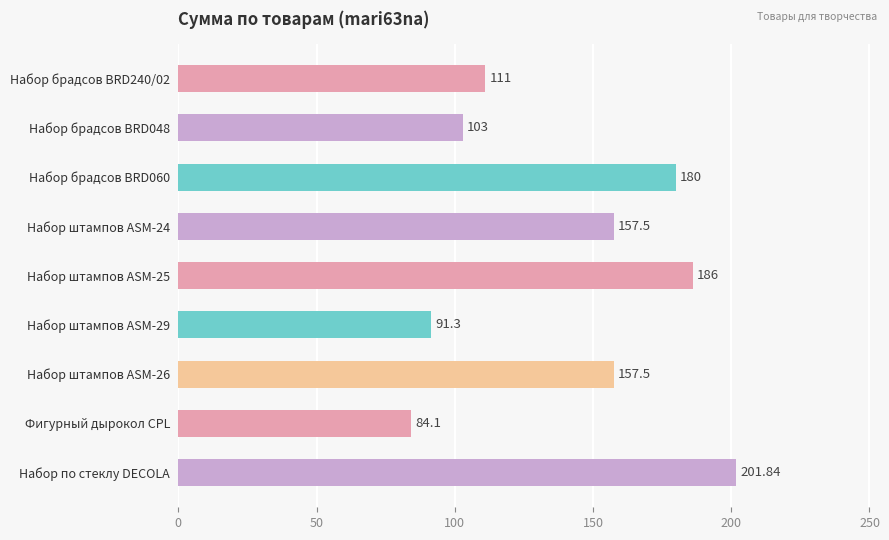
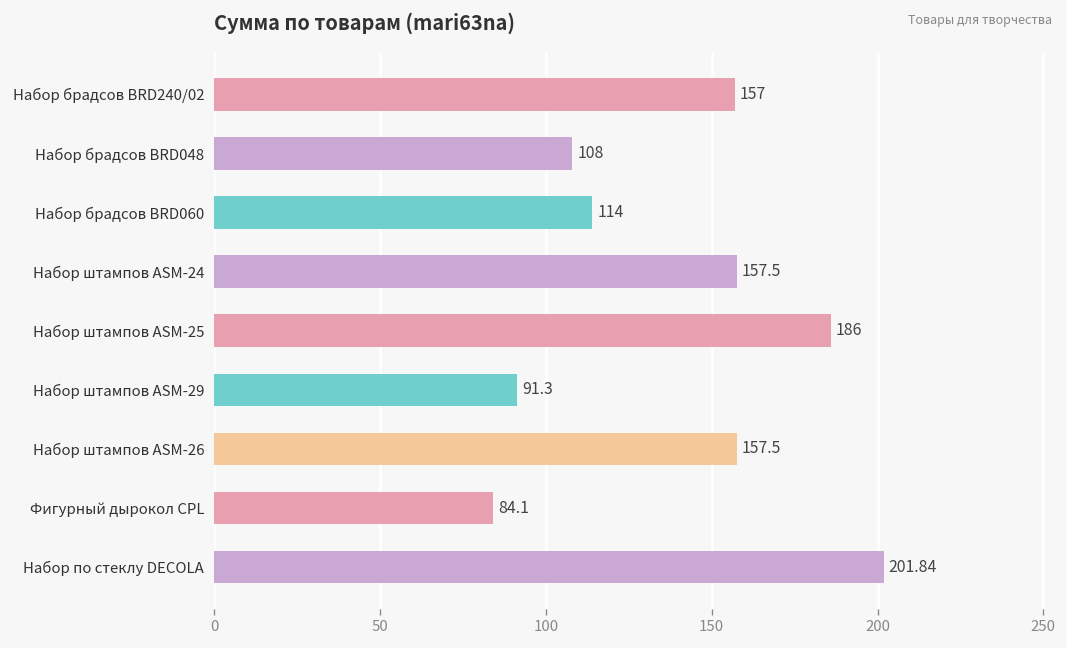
  {
-   "Набор брадсов BRD240/02": 111,
-   "Набор брадсов BRD048": 103,
-   "Набор брадсов BRD060": 180,
+   "Набор брадсов BRD240/02": 157,
+   "Набор брадсов BRD048": 108,
+   "Набор брадсов BRD060": 114,
    "Набор штампов ASM-24": 157.5,
    "Набор штампов ASM-25": 186,
    "Набор штампов ASM-29": 91.3,
    "Набор штампов ASM-26": 157.5,
    "Фигурный дырокол CPL": 84.1,
    "Набор по стеклу DECOLA": 201.84
  }
